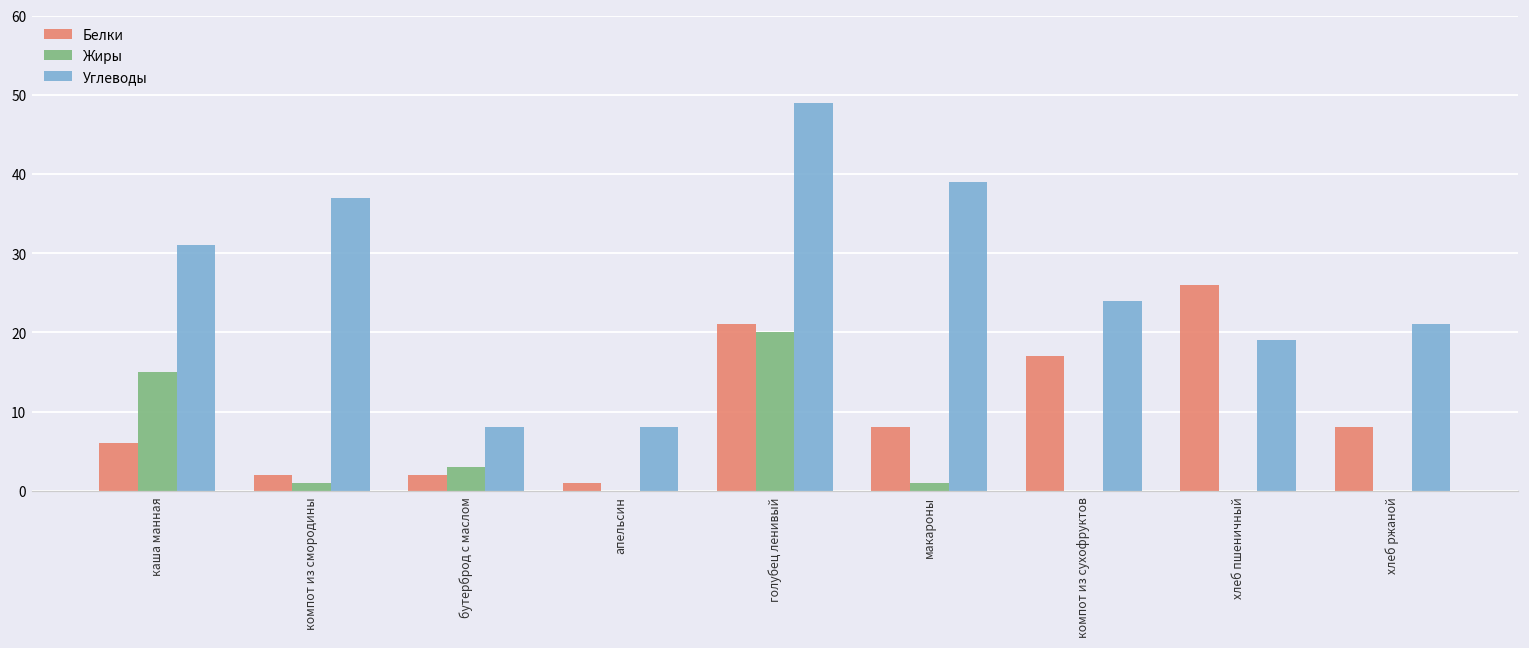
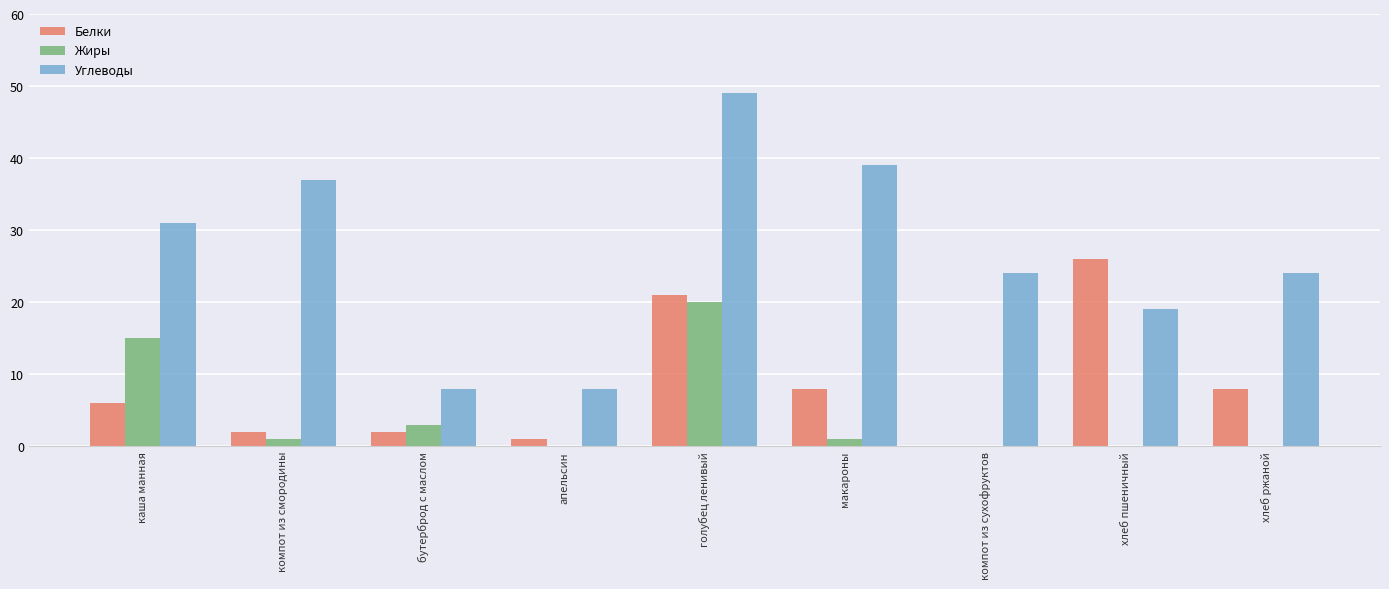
  {
    "Белки": {
      "каша манная": 6,
      "компот из смородины": 2,
      "бутерброд с маслом": 2,
      "апельсин": 1,
      "голубец ленивый": 21,
      "макароны": 8,
-     "компот из сухофруктов": 17,
+     "компот из сухофруктов": 0,
      "хлеб пшеничный": 26,
      "хлеб ржаной": 8
    },
    "Жиры": {
      "каша манная": 15,
      "компот из смородины": 1,
      "бутерброд с маслом": 3,
      "апельсин": 0,
      "голубец ленивый": 20,
      "макароны": 1,
      "компот из сухофруктов": 0,
      "хлеб пшеничный": 0,
      "хлеб ржаной": 0
    },
    "Углеводы": {
      "каша манная": 31,
      "компот из смородины": 37,
      "бутерброд с маслом": 8,
      "апельсин": 8,
      "голубец ленивый": 49,
      "макароны": 39,
      "компот из сухофруктов": 24,
      "хлеб пшеничный": 19,
-     "хлеб ржаной": 21
+     "хлеб ржаной": 24
    }
  }
